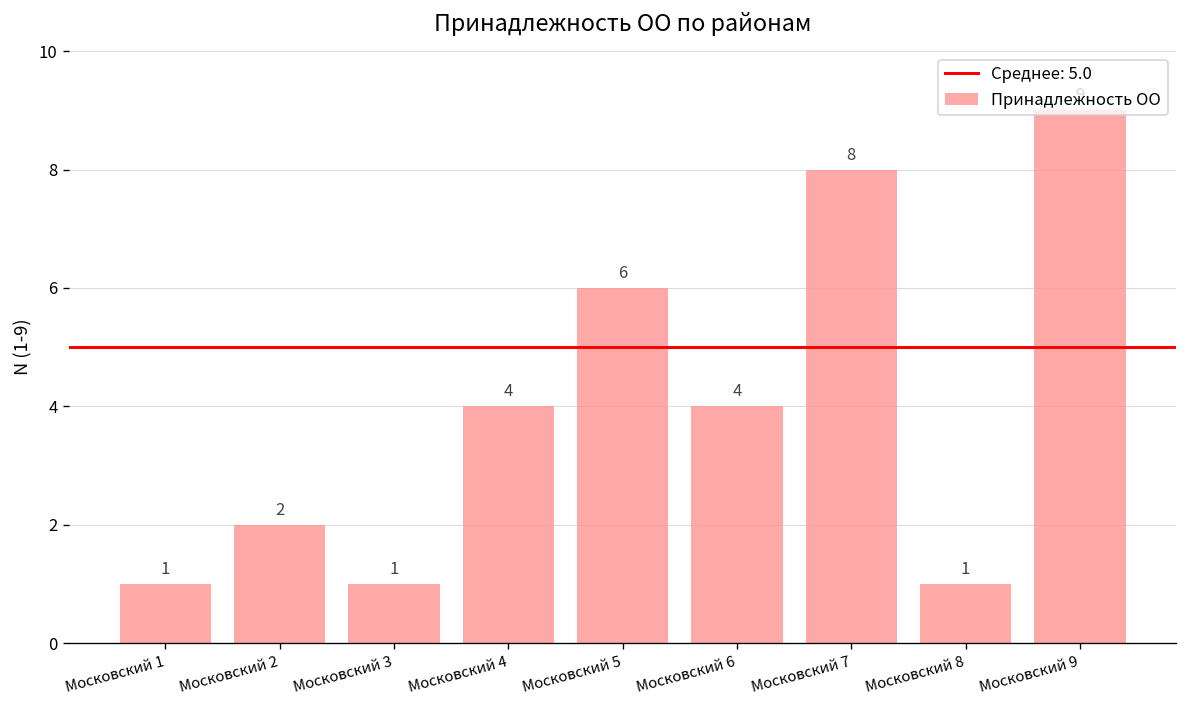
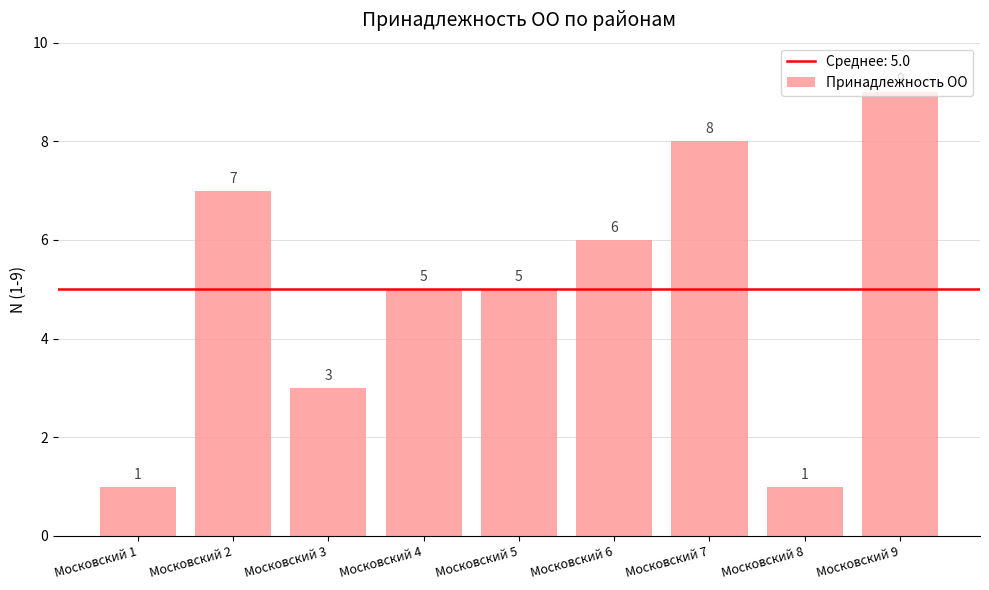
  {
    "Московский 1": 1,
-   "Московский 2": 2,
-   "Московский 3": 1,
-   "Московский 4": 4,
-   "Московский 5": 6,
-   "Московский 6": 4,
+   "Московский 2": 7,
+   "Московский 3": 3,
+   "Московский 4": 5,
+   "Московский 5": 5,
+   "Московский 6": 6,
    "Московский 7": 8,
    "Московский 8": 1
  }
